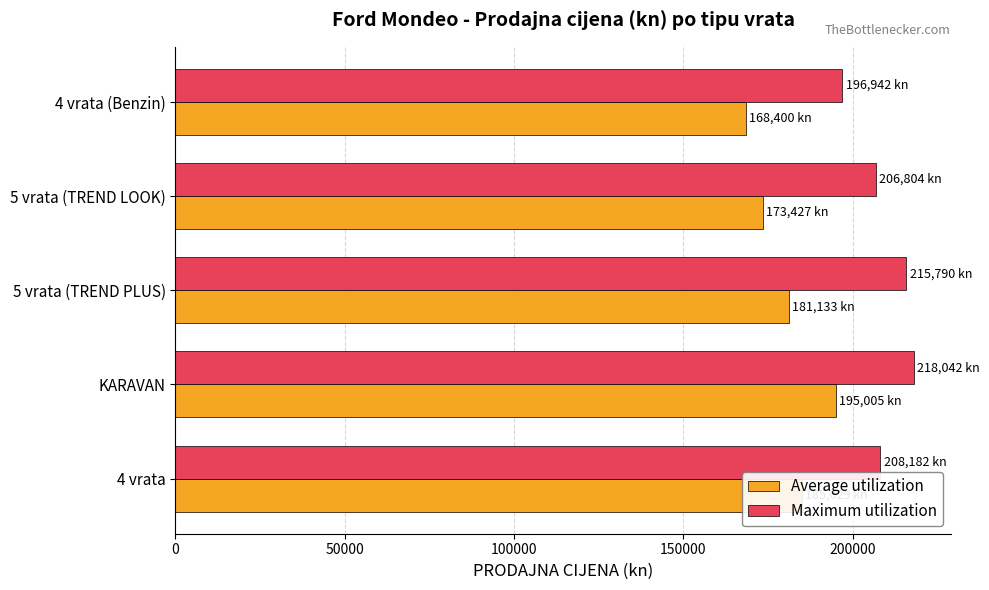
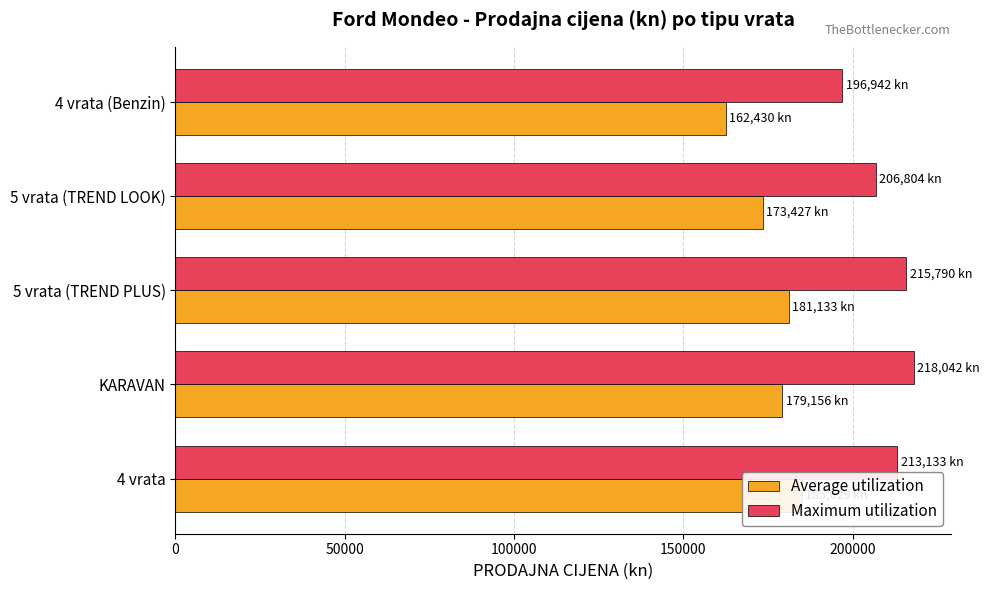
  {
    "Average utilization": {
-     "4 vrata (Benzin)": "168,400",
+     "4 vrata (Benzin)": "162,430",
      "5 vrata (TREND LOOK)": "173,427",
      "5 vrata (TREND PLUS)": "181,133",
-     "KARAVAN": "195,005"
+     "KARAVAN": "179,156"
    },
    "Maximum utilization": {
      "4 vrata (Benzin)": "196,942",
      "5 vrata (TREND LOOK)": "206,804",
      "5 vrata (TREND PLUS)": "215,790",
      "KARAVAN": "218,042",
-     "4 vrata": "208,182"
+     "4 vrata": "213,133"
    }
  }
